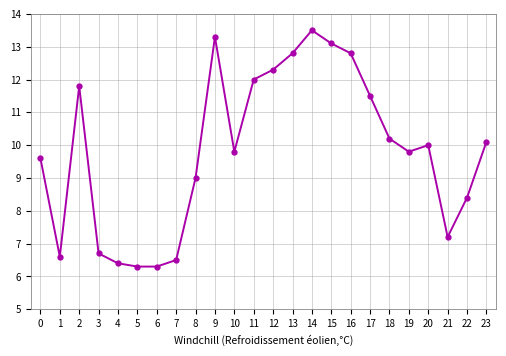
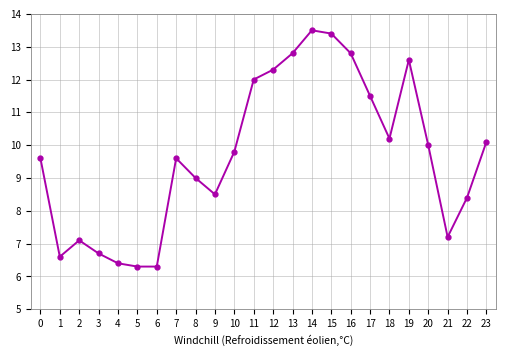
  {
    "0": 9.6,
    "1": 6.6,
-   "2": 11.8,
+   "2": 7.1,
    "3": 6.7,
    "4": 6.4,
    "5": 6.3,
    "6": 6.3,
-   "7": 6.5,
+   "7": 9.6,
    "8": 9.0,
-   "9": 13.3,
+   "9": 8.5,
    "10": 9.8,
    "11": 12.0,
    "12": 12.3,
    "13": 12.8,
    "14": 13.5,
-   "15": 13.1,
+   "15": 13.4,
    "16": 12.8,
    "17": 11.5,
    "18": 10.2,
-   "19": 9.8,
+   "19": 12.6,
    "20": 10.0,
    "21": 7.2,
    "22": 8.4,
    "23": 10.1
  }
